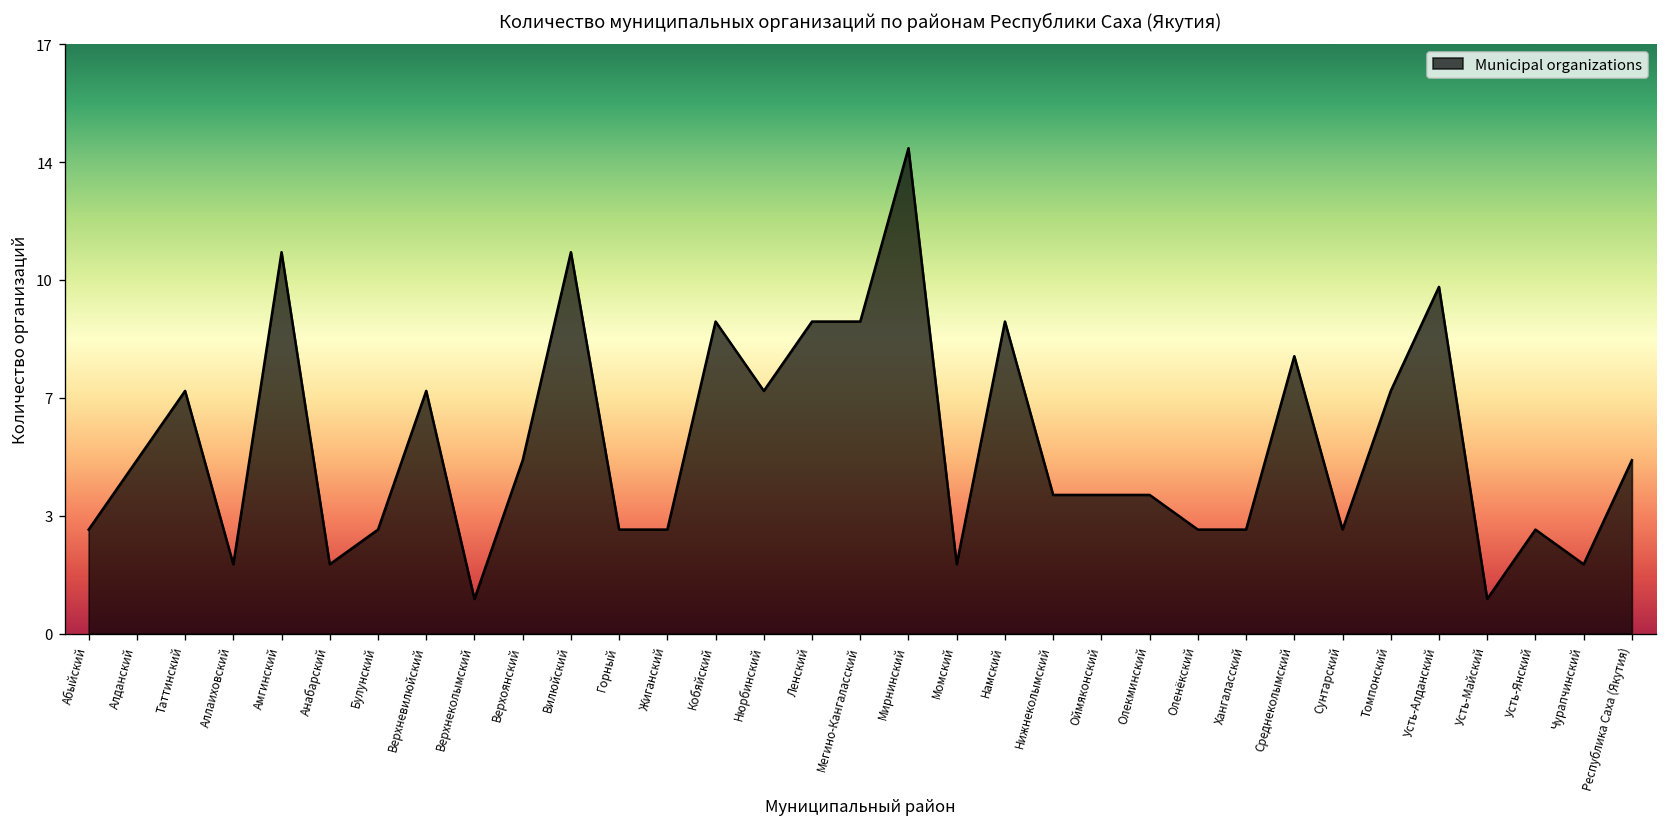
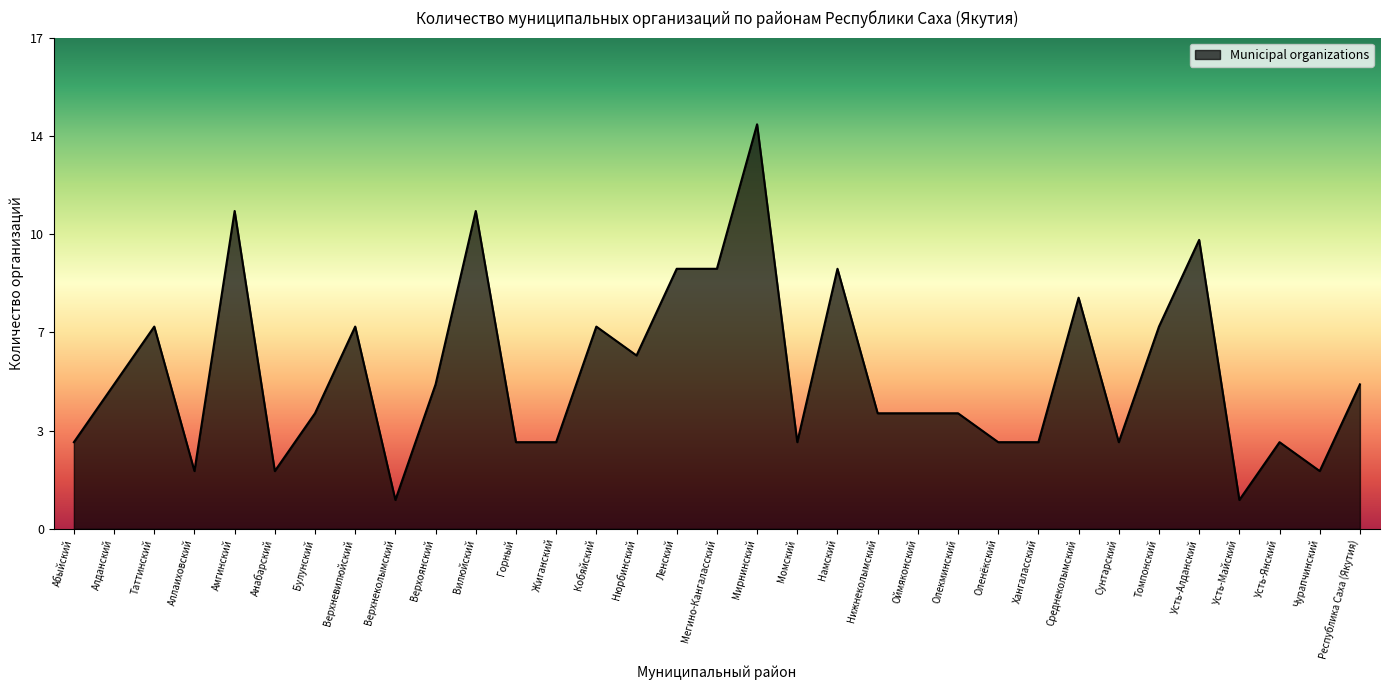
  {
    "Абыйский": 3,
    "Алданский": 5,
    "Таттинский": 7,
    "Аллаиховский": 2,
    "Амгинский": 11,
    "Анабарский": 2,
-   "Булунский": 3,
+   "Булунский": 4,
    "Верхневилюйский": 7,
    "Верхнеколымский": 1,
    "Верхоянский": 5,
    "Вилюйский": 11,
    "Горный": 3,
    "Жиганский": 3,
-   "Кобяйский": 9,
-   "Нюрбинский": 7,
+   "Кобяйский": 7,
+   "Нюрбинский": 6,
    "Ленский": 9,
    "Мегино-Кангаласский": 9,
    "Мирнинский": 14,
-   "Момский": 2,
+   "Момский": 3,
    "Намский": 9,
    "Нижнеколымский": 4,
    "Оймяконский": 4,
    "Олекминский": 4,
    "Оленёкский": 3,
    "Хангаласский": 3,
    "Среднеколымский": 8,
    "Сунтарский": 3,
    "Томпонский": 7,
    "Усть-Алданский": 10,
    "Усть-Майский": 1,
    "Усть-Янский": 3,
    "Чурапчинский": 2,
    "Республика Саха (Якутия)": 5
  }
